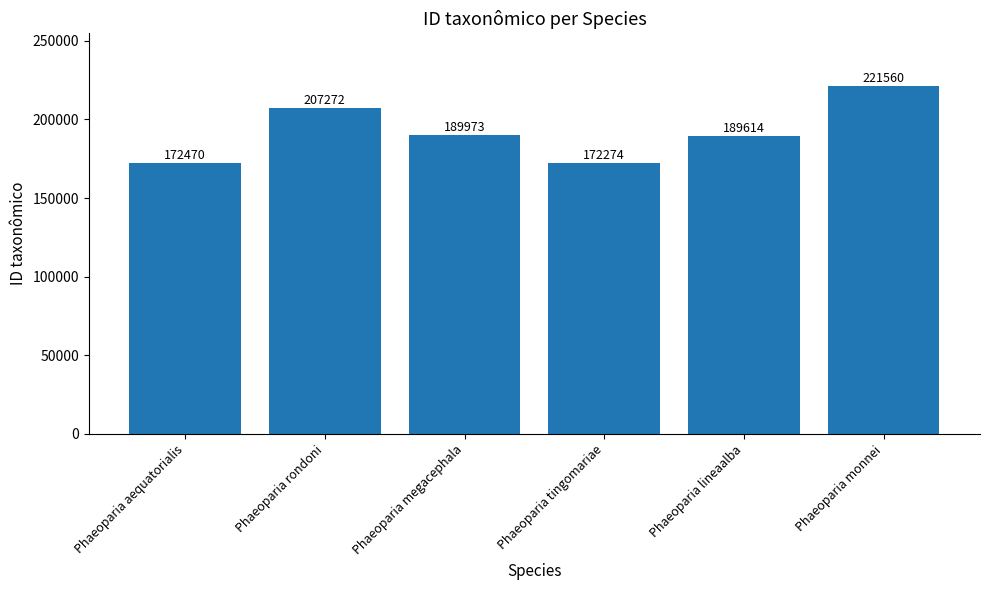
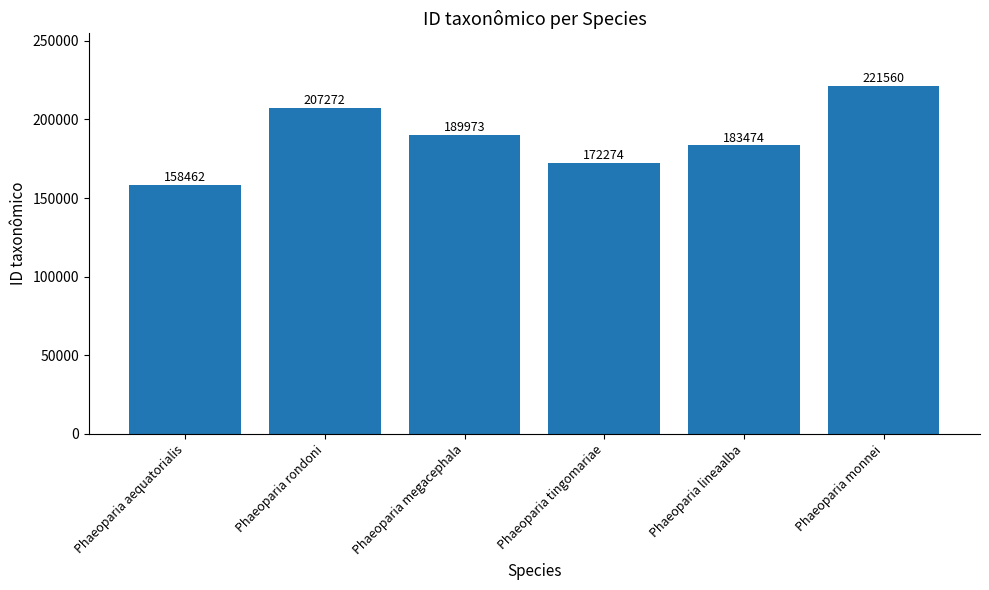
  {
-   "Phaeoparia aequatorialis": 172470,
+   "Phaeoparia aequatorialis": 158462,
    "Phaeoparia rondoni": 207272,
    "Phaeoparia megacephala": 189973,
    "Phaeoparia tingomariae": 172274,
-   "Phaeoparia lineaalba": 189614,
+   "Phaeoparia lineaalba": 183474,
    "Phaeoparia monnei": 221560
  }
